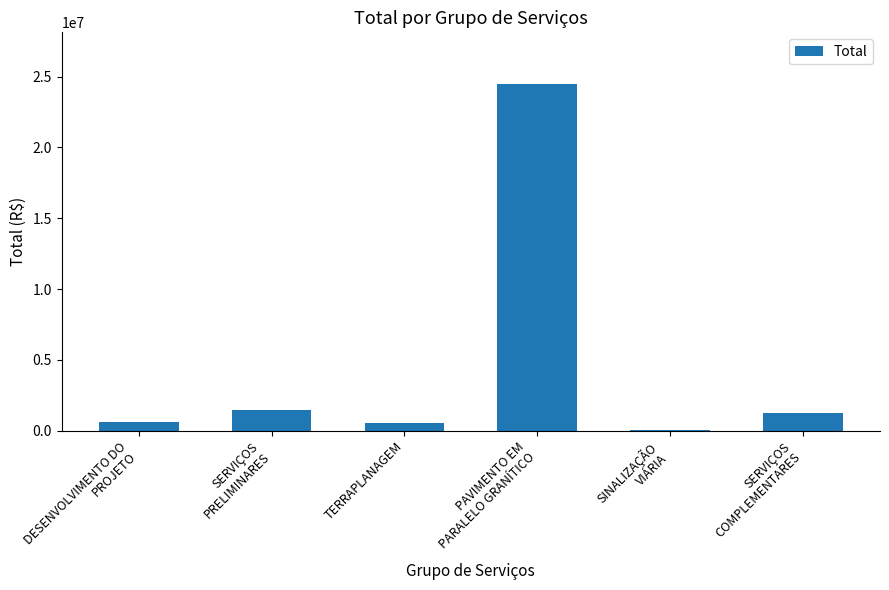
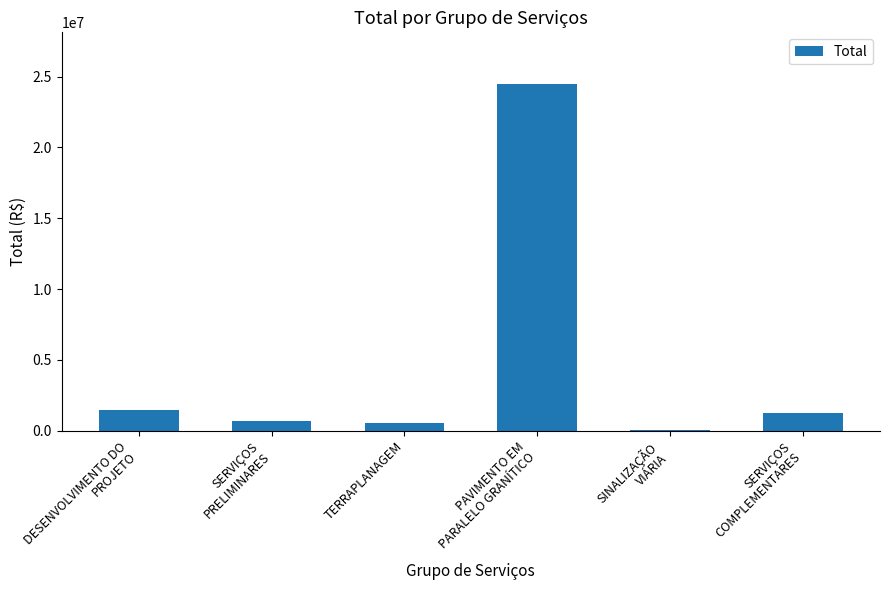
  {
-   "DESENVOLVIMENTO DO PROJETO": 600000,
-   "SERVIÇOS PRELIMINARES": 1400000,
+   "DESENVOLVIMENTO DO PROJETO": 1500000,
+   "SERVIÇOS PRELIMINARES": 700000,
    "TERRAPLANAGEM": 500000,
    "PAVIMENTO EM PARALELO GRANÍTICO": 24500000,
    "SERVIÇOS COMPLEMENTARES": 1200000
  }
